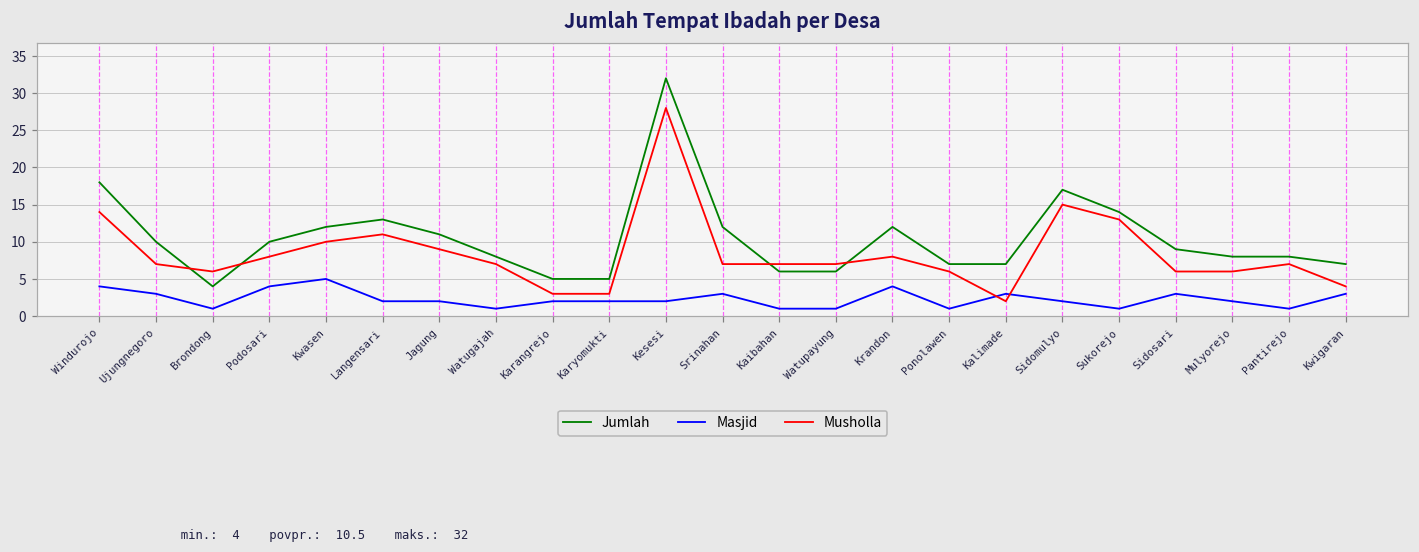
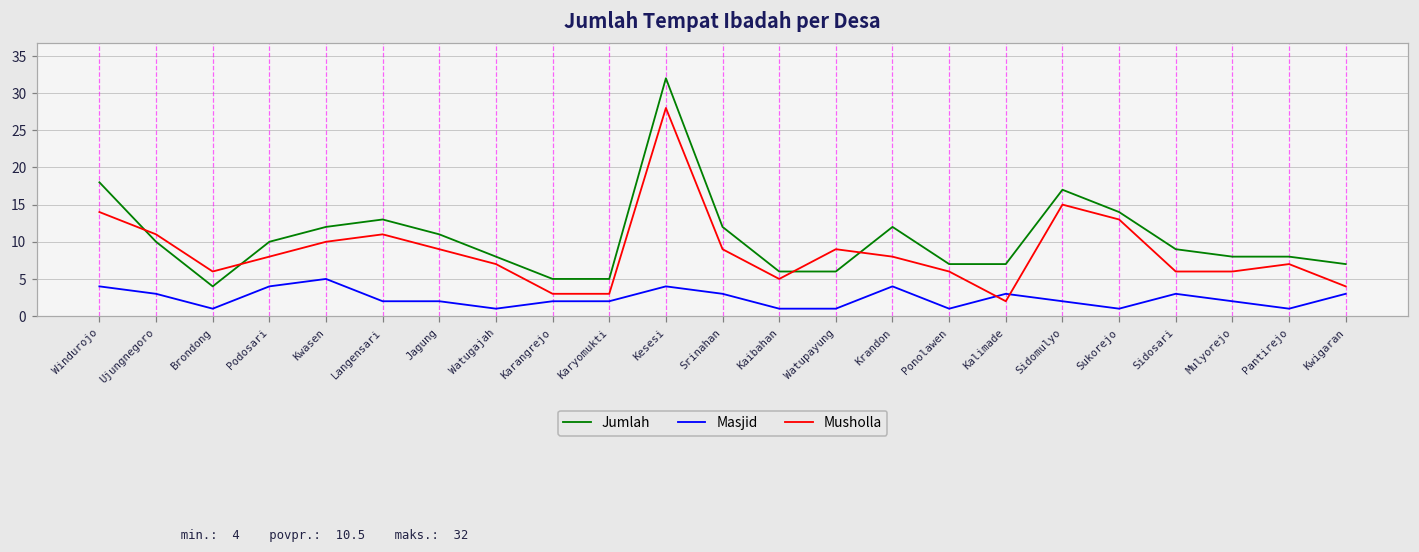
  {
    "Jumlah": {
      "Windurojo": 18,
      "Ujungnegoro": 10,
      "Brondong": 4,
      "Podosari": 10,
      "Kwasen": 12,
      "Langensari": 13,
      "Jagung": 11,
      "Watugajah": 8,
      "Karangrejo": 5,
      "Karyomukti": 5,
      "Kesesi": 32,
      "Srinahan": 12,
      "Kaibahan": 6,
      "Watupayung": 6,
      "Krandon": 12,
      "Ponolawen": 7,
      "Kalimade": 7,
      "Sidomulyo": 17,
      "Sukorejo": 14,
      "Sidosari": 9,
      "Mulyorejo": 8,
      "Pantirejo": 8,
      "Kwigaran": 7
    },
    "Masjid": {
      "Windurojo": 4,
      "Ujungnegoro": 3,
      "Brondong": 1,
      "Podosari": 4,
      "Kwasen": 5,
      "Langensari": 2,
      "Jagung": 2,
      "Watugajah": 1,
      "Karangrejo": 2,
      "Karyomukti": 2,
-     "Kesesi": 2,
+     "Kesesi": 4,
      "Srinahan": 3,
      "Kaibahan": 1,
      "Watupayung": 1,
      "Krandon": 4,
      "Ponolawen": 1,
      "Kalimade": 3,
      "Sidomulyo": 2,
      "Sukorejo": 1,
      "Sidosari": 3,
      "Mulyorejo": 2,
      "Pantirejo": 1,
      "Kwigaran": 3
    },
    "Musholla": {
      "Windurojo": 14,
-     "Ujungnegoro": 7,
+     "Ujungnegoro": 11,
      "Brondong": 6,
      "Podosari": 8,
      "Kwasen": 10,
      "Langensari": 11,
      "Jagung": 9,
      "Watugajah": 7,
      "Karangrejo": 3,
      "Karyomukti": 3,
      "Kesesi": 28,
-     "Srinahan": 7,
-     "Kaibahan": 7,
-     "Watupayung": 7,
+     "Srinahan": 9,
+     "Kaibahan": 5,
+     "Watupayung": 9,
      "Krandon": 8,
      "Ponolawen": 6,
      "Kalimade": 2,
      "Sidomulyo": 15,
      "Sukorejo": 13,
      "Sidosari": 6,
      "Mulyorejo": 6,
      "Pantirejo": 7,
      "Kwigaran": 4
    }
  }
